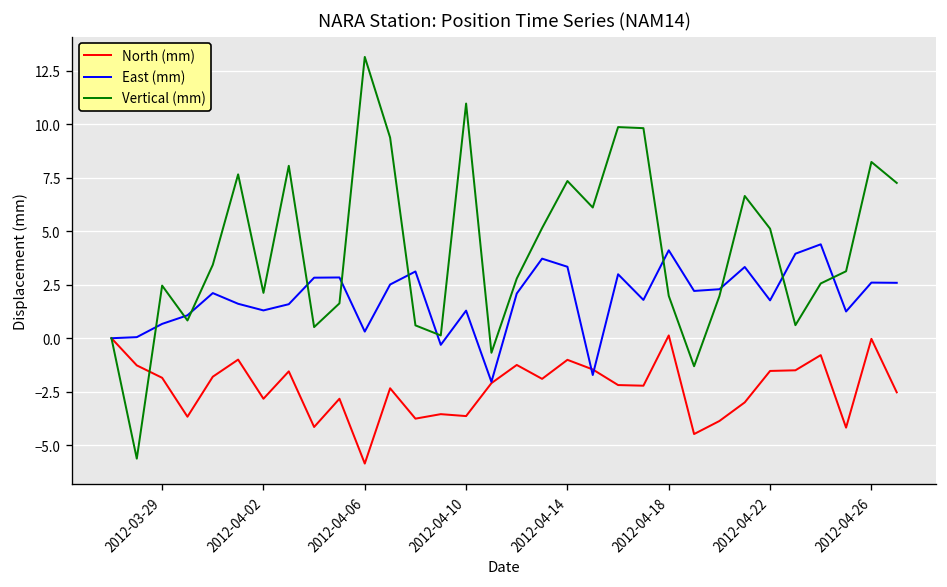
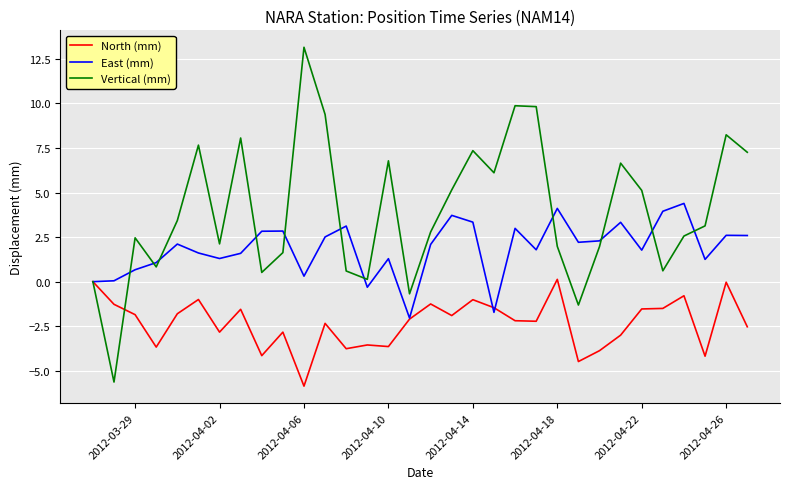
  {
    "North (mm)": {
      "2012-03-29": -1.9,
      "2012-04-02": -2.8,
      "2012-04-06": -5.9,
      "2012-04-10": -3.6,
      "2012-04-14": -1.0,
      "2012-04-18": 0.1,
      "2012-04-22": -1.5,
      "2012-04-26": 0.0
    },
    "East (mm)": {
      "2012-03-29": 0.7,
      "2012-04-02": 1.3,
      "2012-04-06": 0.3,
      "2012-04-10": 1.3,
      "2012-04-14": 3.3,
      "2012-04-18": 4.1,
      "2012-04-22": 1.8,
      "2012-04-26": 2.6
    },
    "Vertical (mm)": {
      "2012-03-29": 2.5,
      "2012-04-02": 2.1,
      "2012-04-06": 13.2,
-     "2012-04-10": 11.0,
+     "2012-04-10": 6.8,
      "2012-04-14": 7.4,
      "2012-04-18": 2.0,
      "2012-04-22": 5.1,
      "2012-04-26": 8.2
    }
  }
